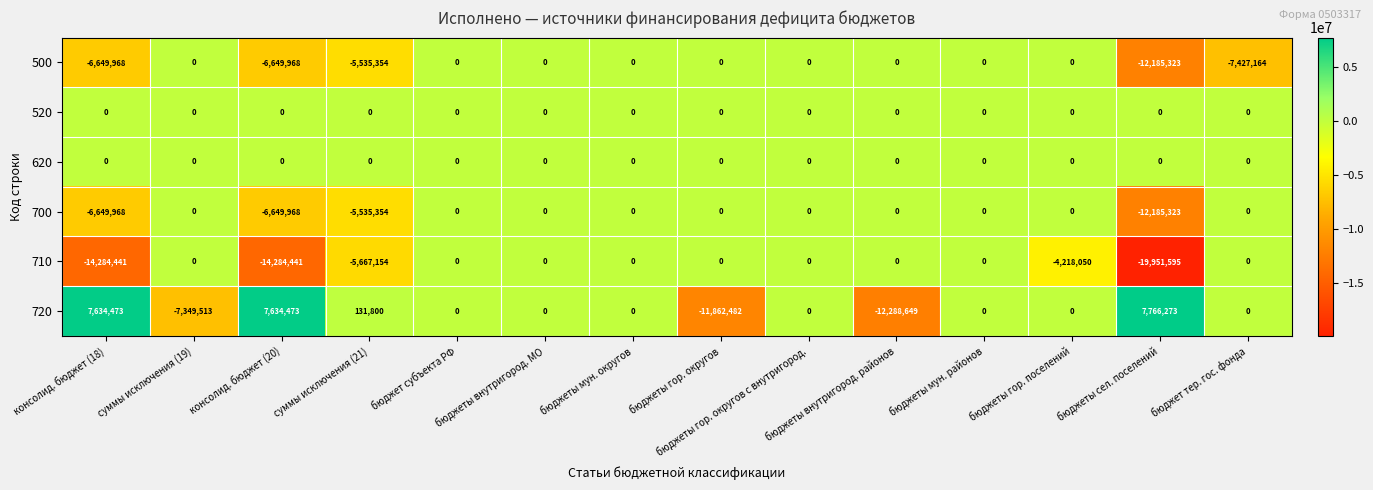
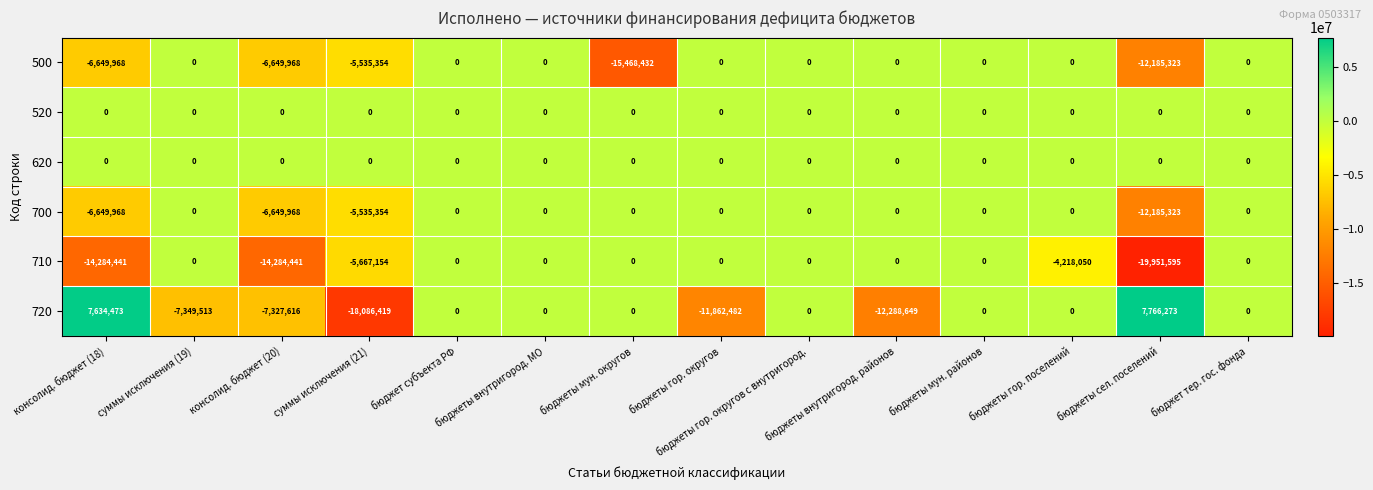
  {
    "500": {
      "консолид. бюджет (18)": "-6,649,968",
      "суммы исключения (19)": "0",
      "консолид. бюджет (20)": "-6,649,968",
      "суммы исключения (21)": "-5,535,354",
      "бюджет субъекта РФ": "0",
      "бюджеты внутригород. МО": "0",
-     "бюджеты мун. округов": "0",
+     "бюджеты мун. округов": "-15,468,432",
      "бюджеты гор. округов": "0",
      "бюджеты гор. округов с внутригород.": "0",
      "бюджеты внутригород. районов": "0",
      "бюджеты мун. районов": "0",
      "бюджеты гор. поселений": "0",
      "бюджеты сел. поселений": "-12,185,323",
-     "бюджет тер. гос. фонда": "-7,427,164"
+     "бюджет тер. гос. фонда": "0"
    },
    "520": {
      "консолид. бюджет (18)": "0",
      "суммы исключения (19)": "0",
      "консолид. бюджет (20)": "0",
      "суммы исключения (21)": "0",
      "бюджет субъекта РФ": "0",
      "бюджеты внутригород. МО": "0",
      "бюджеты мун. округов": "0",
      "бюджеты гор. округов": "0",
      "бюджеты гор. округов с внутригород.": "0",
      "бюджеты внутригород. районов": "0",
      "бюджеты мун. районов": "0",
      "бюджеты гор. поселений": "0",
      "бюджеты сел. поселений": "0",
      "бюджет тер. гос. фонда": "0"
    },
    "620": {
      "консолид. бюджет (18)": "0",
      "суммы исключения (19)": "0",
      "консолид. бюджет (20)": "0",
      "суммы исключения (21)": "0",
      "бюджет субъекта РФ": "0",
      "бюджеты внутригород. МО": "0",
      "бюджеты мун. округов": "0",
      "бюджеты гор. округов": "0",
      "бюджеты гор. округов с внутригород.": "0",
      "бюджеты внутригород. районов": "0",
      "бюджеты мун. районов": "0",
      "бюджеты гор. поселений": "0",
      "бюджеты сел. поселений": "0",
      "бюджет тер. гос. фонда": "0"
    },
    "700": {
      "консолид. бюджет (18)": "-6,649,968",
      "суммы исключения (19)": "0",
      "консолид. бюджет (20)": "-6,649,968",
      "суммы исключения (21)": "-5,535,354",
      "бюджет субъекта РФ": "0",
      "бюджеты внутригород. МО": "0",
      "бюджеты мун. округов": "0",
      "бюджеты гор. округов": "0",
      "бюджеты гор. округов с внутригород.": "0",
      "бюджеты внутригород. районов": "0",
      "бюджеты мун. районов": "0",
      "бюджеты гор. поселений": "0",
      "бюджеты сел. поселений": "-12,185,323",
      "бюджет тер. гос. фонда": "0"
    },
    "710": {
      "консолид. бюджет (18)": "-14,284,441",
      "суммы исключения (19)": "0",
      "консолид. бюджет (20)": "-14,284,441",
      "суммы исключения (21)": "-5,667,154",
      "бюджет субъекта РФ": "0",
      "бюджеты внутригород. МО": "0",
      "бюджеты мун. округов": "0",
      "бюджеты гор. округов": "0",
      "бюджеты гор. округов с внутригород.": "0",
      "бюджеты внутригород. районов": "0",
      "бюджеты мун. районов": "0",
      "бюджеты гор. поселений": "-4,218,050",
      "бюджеты сел. поселений": "-19,951,595",
      "бюджет тер. гос. фонда": "0"
    },
    "720": {
      "консолид. бюджет (18)": "7,634,473",
      "суммы исключения (19)": "-7,349,513",
-     "консолид. бюджет (20)": "7,634,473",
-     "суммы исключения (21)": "131,800",
+     "консолид. бюджет (20)": "-7,327,616",
+     "суммы исключения (21)": "-18,086,419",
      "бюджет субъекта РФ": "0",
      "бюджеты внутригород. МО": "0",
      "бюджеты мун. округов": "0",
      "бюджеты гор. округов": "-11,862,482",
      "бюджеты гор. округов с внутригород.": "0",
      "бюджеты внутригород. районов": "-12,288,649",
      "бюджеты мун. районов": "0",
      "бюджеты гор. поселений": "0",
      "бюджеты сел. поселений": "7,766,273",
      "бюджет тер. гос. фонда": "0"
    }
  }
